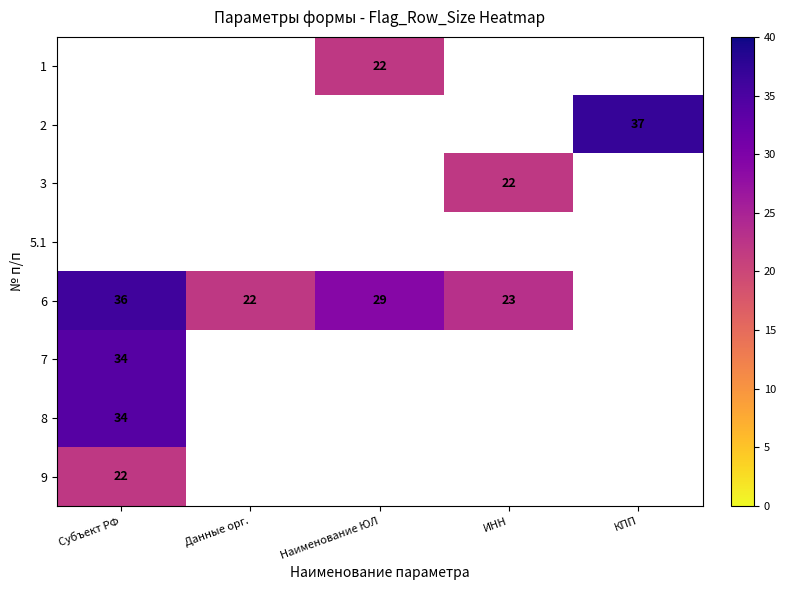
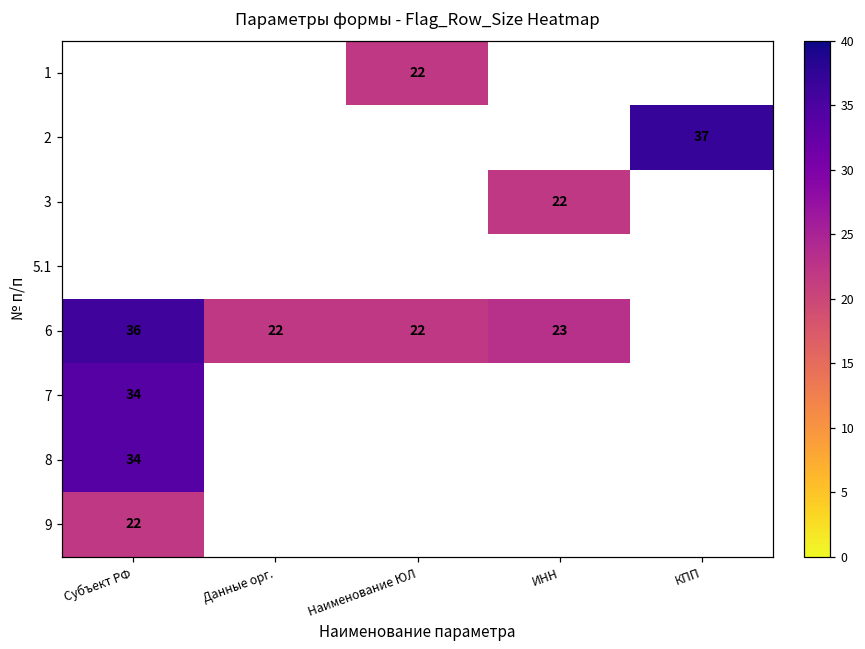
  {
    "1": {
      "Наименование ЮЛ": 22
    },
    "2": {
      "КПП": 37
    },
    "3": {
      "ИНН": 22
    },
    "6": {
      "Субъект РФ": 36,
      "Данные орг.": 22,
-     "Наименование ЮЛ": 29,
+     "Наименование ЮЛ": 22,
      "ИНН": 23
    },
    "7": {
      "Субъект РФ": 34
    },
    "8": {
      "Субъект РФ": 34
    },
    "9": {
      "Субъект РФ": 22
    }
  }
